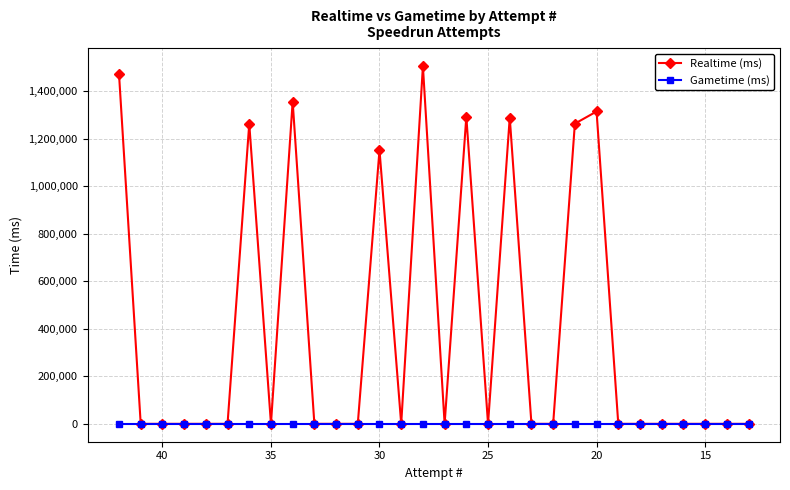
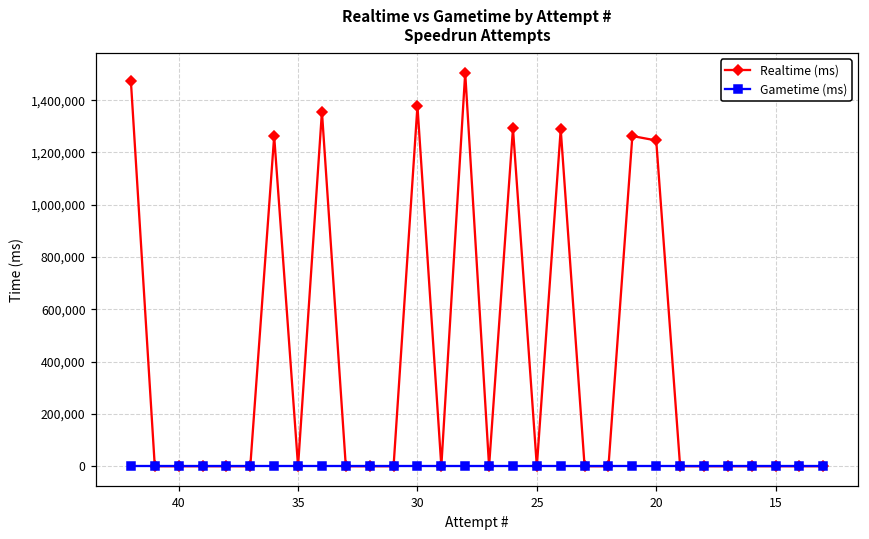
  {
    "Realtime (ms)": {
-     "30": "1,150,000",
-     "20": "1,310,000"
+     "30": "1,380,000",
+     "20": "1,250,000"
    },
    "Gametime (ms)": {
      "30": "0",
      "20": "0"
    }
  }
